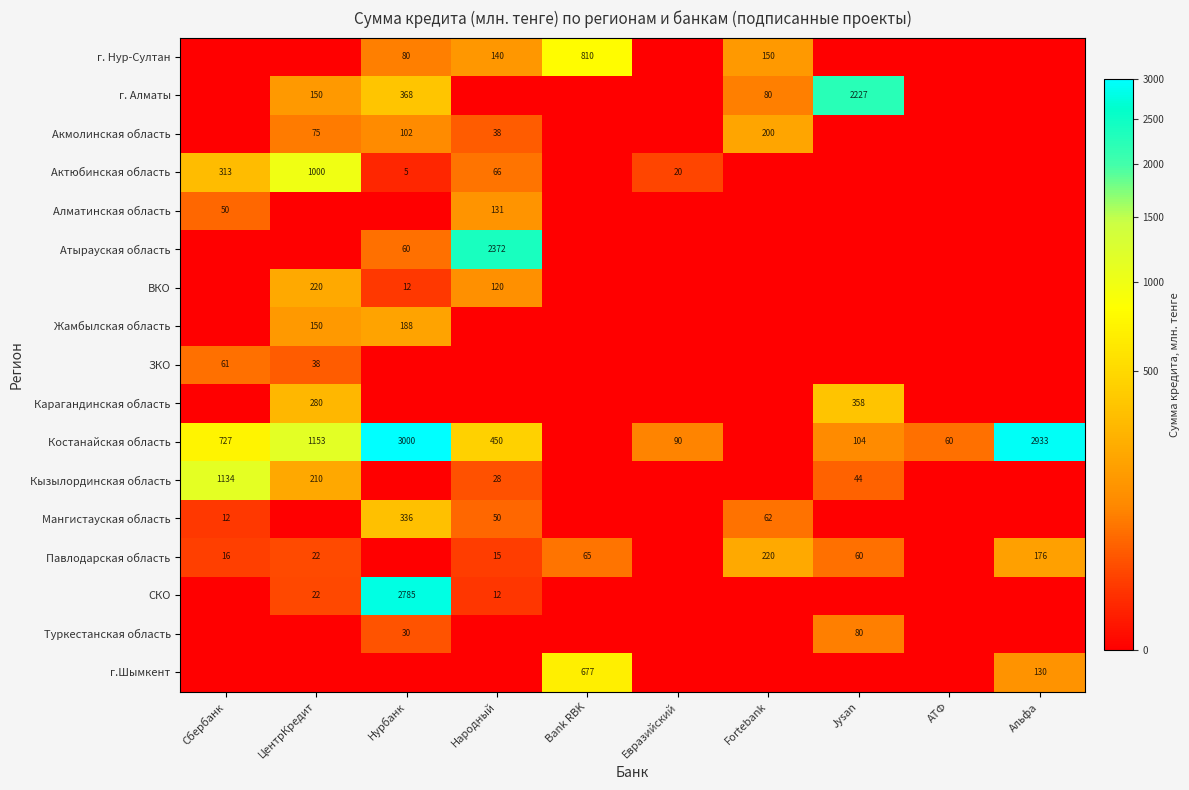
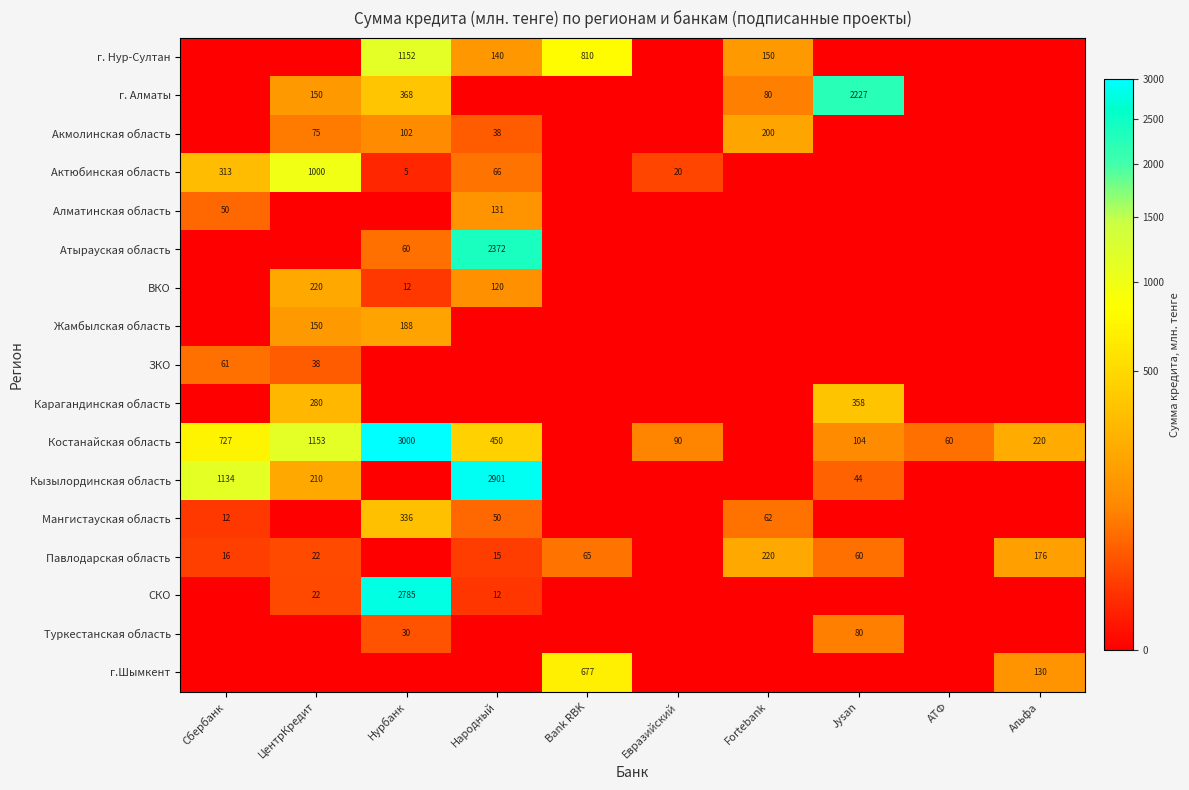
  {
    "г. Нур-Султан": {
-     "Нурбанк": 80,
+     "Нурбанк": 1152,
      "Народный": 140,
      "Bank RBK": 810,
      "Fortebank": 150
    },
    "г. Алматы": {
      "ЦентрКредит": 150,
      "Нурбанк": 368,
      "Fortebank": 80,
      "Jysan": 2227
    },
    "Акмолинская область": {
      "ЦентрКредит": 75,
      "Нурбанк": 102,
      "Народный": 38,
      "Fortebank": 200
    },
    "Актюбинская область": {
      "Сбербанк": 313,
      "ЦентрКредит": 1000,
      "Нурбанк": 5,
      "Народный": 66,
      "Евразийский": 20
    },
    "Алматинская область": {
      "Сбербанк": 50,
      "Народный": 131
    },
    "Атырауская область": {
      "Нурбанк": 60,
      "Народный": 2372
    },
    "ВКО": {
      "ЦентрКредит": 220,
      "Нурбанк": 12,
      "Народный": 120
    },
    "Жамбылская область": {
      "ЦентрКредит": 150,
      "Нурбанк": 188
    },
    "ЗКО": {
      "Сбербанк": 61,
      "ЦентрКредит": 38
    },
    "Карагандинская область": {
      "ЦентрКредит": 280,
      "Jysan": 358
    },
    "Костанайская область": {
      "Сбербанк": 727,
      "ЦентрКредит": 1153,
      "Нурбанк": 3000,
      "Народный": 450,
      "Евразийский": 90,
      "Jysan": 104,
      "АТФ": 60,
-     "Альфа": 2933
+     "Альфа": 220
    },
    "Кызылординская область": {
      "Сбербанк": 1134,
      "ЦентрКредит": 210,
-     "Народный": 28,
+     "Народный": 2901,
      "Jysan": 44
    },
    "Мангистауская область": {
      "Сбербанк": 12,
      "Нурбанк": 336,
      "Народный": 50,
      "Fortebank": 62
    },
    "Павлодарская область": {
      "Сбербанк": 16,
      "ЦентрКредит": 22,
      "Народный": 15,
      "Bank RBK": 65,
      "Fortebank": 220,
      "Jysan": 60,
      "Альфа": 176
    },
    "СКО": {
      "ЦентрКредит": 22,
      "Нурбанк": 2785,
      "Народный": 12
    },
    "Туркестанская область": {
      "Нурбанк": 30,
      "Jysan": 80
    },
    "г.Шымкент": {
      "Bank RBK": 677,
      "Альфа": 130
    }
  }
